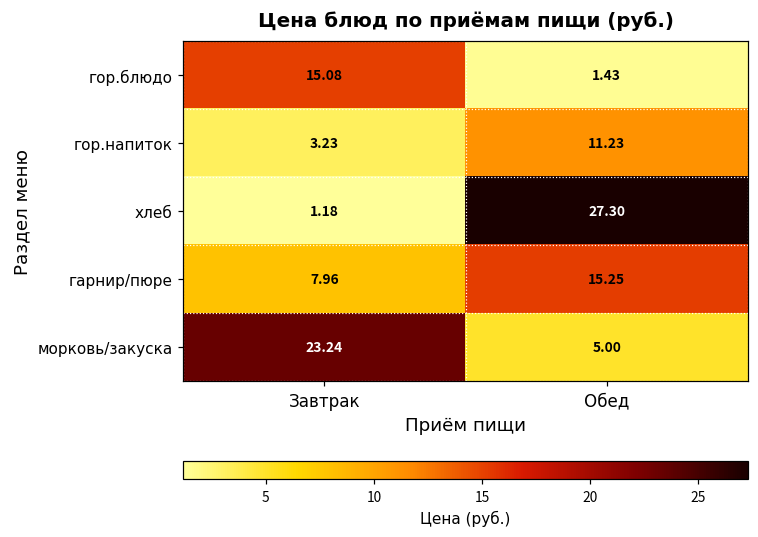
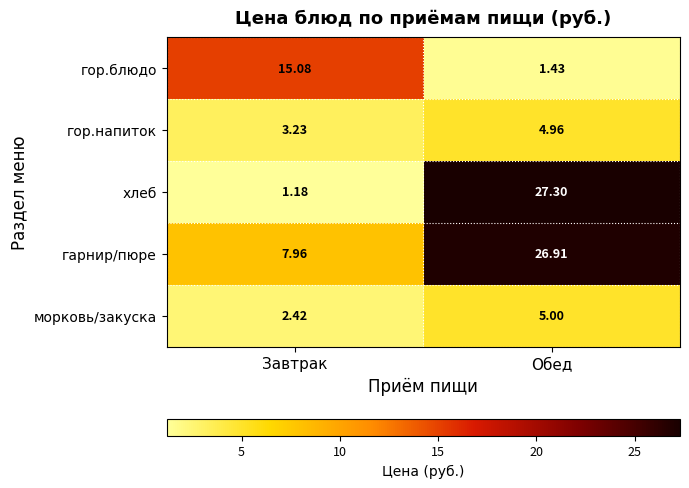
  {
    "гор.блюдо": {
      "Завтрак": 15.08,
      "Обед": 1.43
    },
    "гор.напиток": {
      "Завтрак": 3.23,
-     "Обед": 11.23
+     "Обед": 4.96
    },
    "хлеб": {
      "Завтрак": 1.18,
      "Обед": 27.30
    },
    "гарнир/пюре": {
      "Завтрак": 7.96,
-     "Обед": 15.25
+     "Обед": 26.91
    },
    "морковь/закуска": {
-     "Завтрак": 23.24,
+     "Завтрак": 2.42,
      "Обед": 5.00
    }
  }
